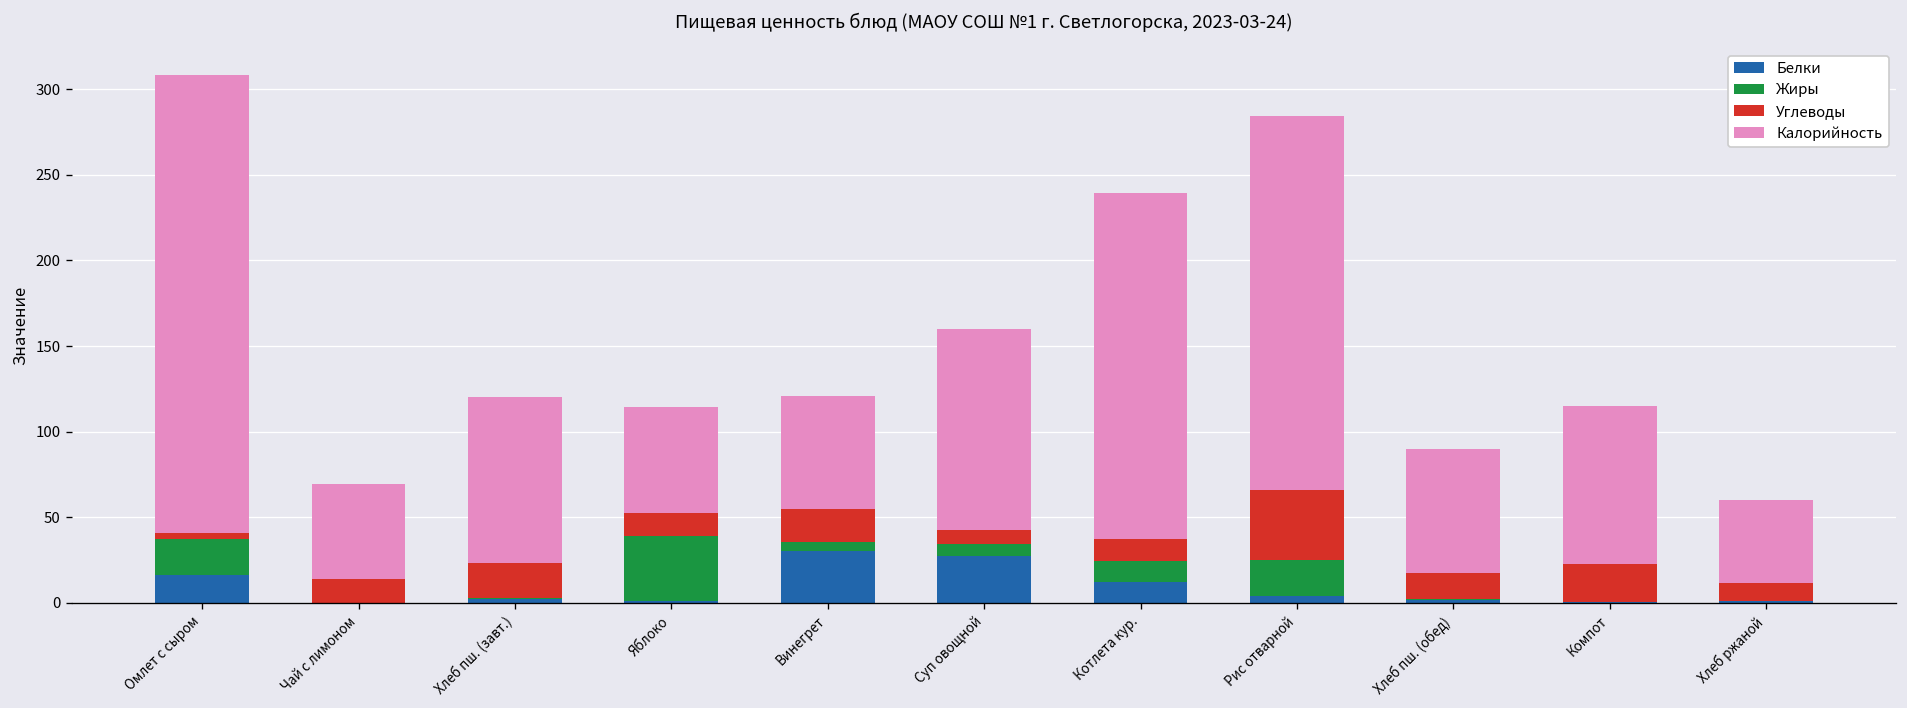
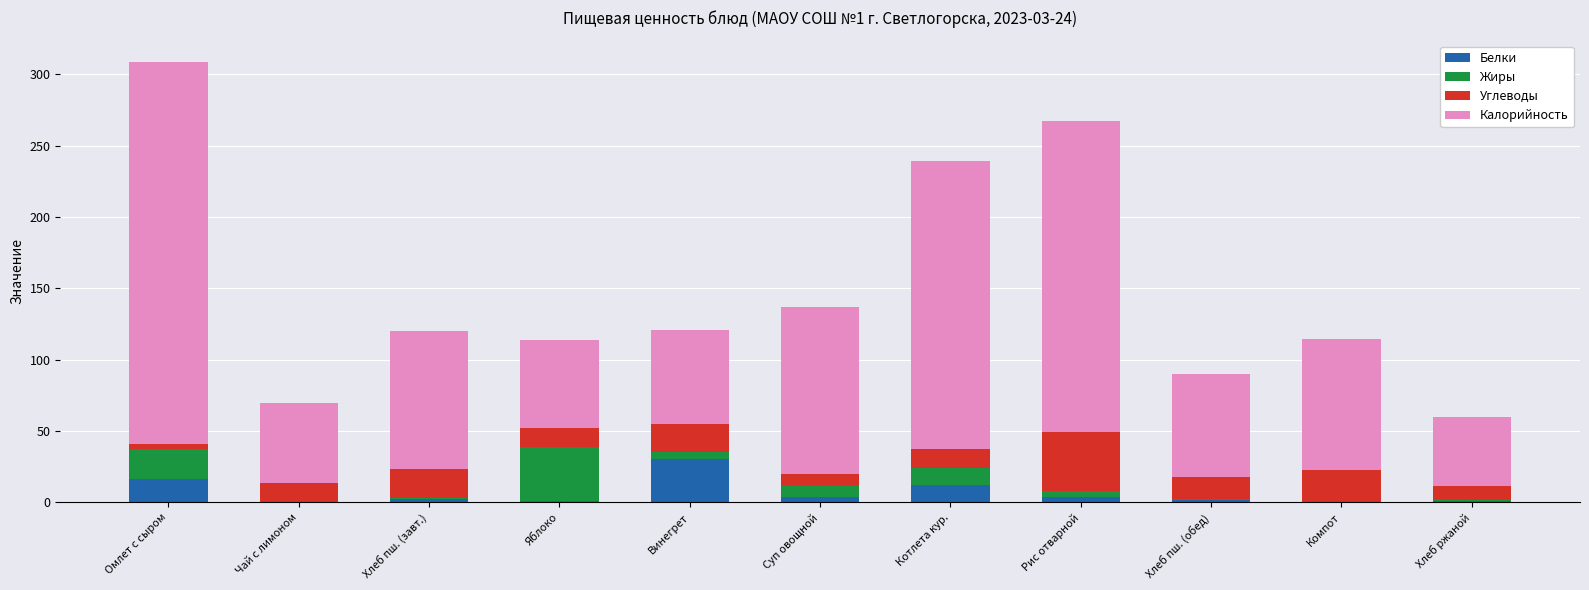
  {
    "Белки": {
      "Омлет с сыром": 16,
      "Хлеб пш. (завт.)": 2,
      "Винегрет": 30,
-     "Суп овощной": 27,
+     "Суп овощной": 4,
      "Котлета кур.": 12,
      "Рис отварной": 4,
      "Хлеб пш. (обед)": 2
    },
    "Жиры": {
      "Омлет с сыром": 21,
      "Яблоко": 38,
      "Винегрет": 5,
      "Суп овощной": 8,
      "Котлета кур.": 12,
-     "Рис отварной": 21
+     "Рис отварной": 4
    },
    "Углеводы": {
      "Омлет с сыром": 3,
      "Чай с лимоном": 14,
      "Хлеб пш. (завт.)": 21,
      "Яблоко": 13,
      "Винегрет": 20,
      "Суп овощной": 8,
      "Котлета кур.": 13,
      "Рис отварной": 41,
      "Хлеб пш. (обед)": 16,
      "Компот": 22,
      "Хлеб ржаной": 10
    },
    "Калорийность": {
      "Омлет с сыром": 268,
      "Чай с лимоном": 56,
      "Хлеб пш. (завт.)": 96,
      "Яблоко": 62,
      "Винегрет": 66,
      "Суп овощной": 117,
      "Котлета кур.": 202,
      "Рис отварной": 218,
      "Хлеб пш. (обед)": 72,
      "Компот": 92,
      "Хлеб ржаной": 48
    }
  }
